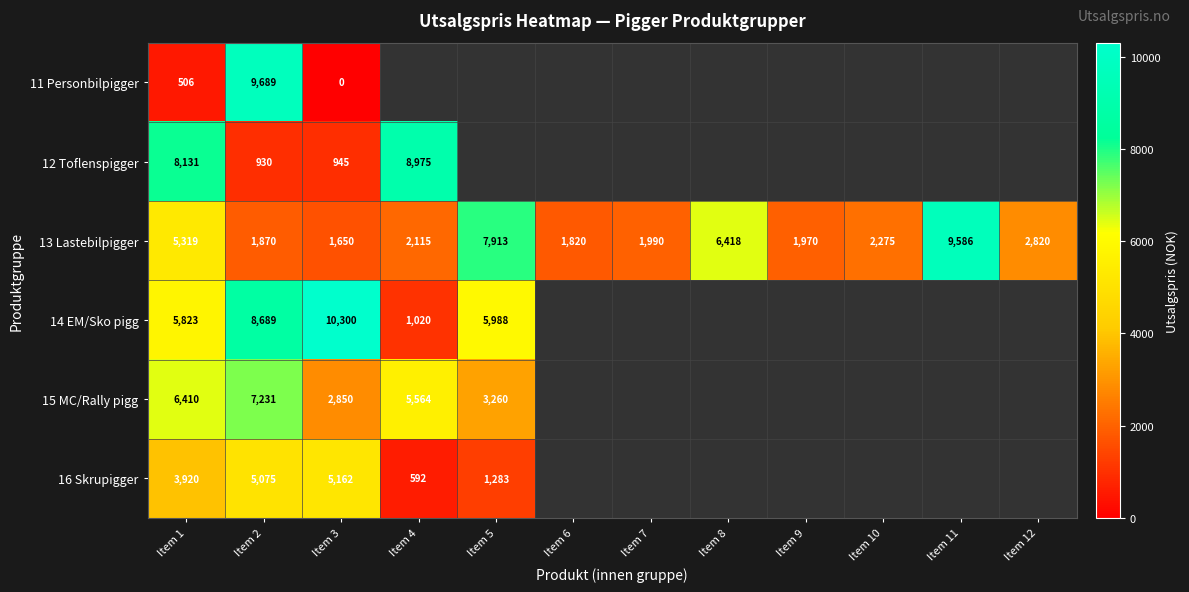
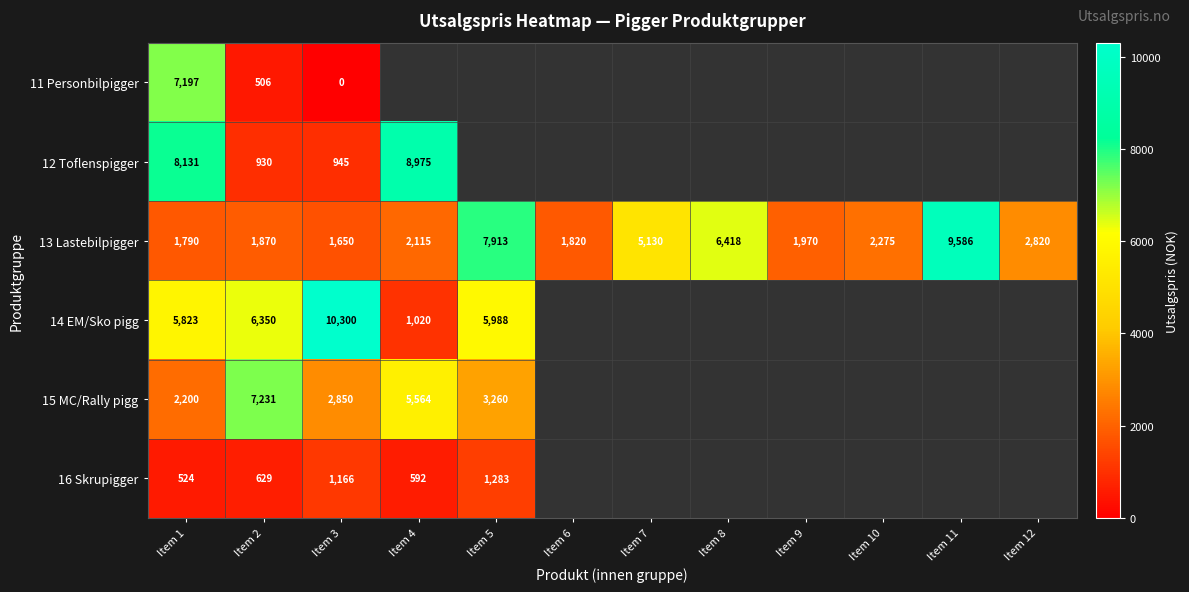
  {
    "11 Personbilpigger": {
-     "Item 1": "506",
-     "Item 2": "9,689",
+     "Item 1": "7,197",
+     "Item 2": "506",
      "Item 3": "0"
    },
    "12 Toflenspigger": {
      "Item 1": "8,131",
      "Item 2": "930",
      "Item 3": "945",
      "Item 4": "8,975"
    },
    "13 Lastebilpigger": {
-     "Item 1": "5,319",
+     "Item 1": "1,790",
      "Item 2": "1,870",
      "Item 3": "1,650",
      "Item 4": "2,115",
      "Item 5": "7,913",
      "Item 6": "1,820",
-     "Item 7": "1,990",
+     "Item 7": "5,130",
      "Item 8": "6,418",
      "Item 9": "1,970",
      "Item 10": "2,275",
      "Item 11": "9,586",
      "Item 12": "2,820"
    },
    "14 EM/Sko pigg": {
      "Item 1": "5,823",
-     "Item 2": "8,689",
+     "Item 2": "6,350",
      "Item 3": "10,300",
      "Item 4": "1,020",
      "Item 5": "5,988"
    },
    "15 MC/Rally pigg": {
-     "Item 1": "6,410",
+     "Item 1": "2,200",
      "Item 2": "7,231",
      "Item 3": "2,850",
      "Item 4": "5,564",
      "Item 5": "3,260"
    },
    "16 Skrupigger": {
-     "Item 1": "3,920",
-     "Item 2": "5,075",
-     "Item 3": "5,162",
+     "Item 1": "524",
+     "Item 2": "629",
+     "Item 3": "1,166",
      "Item 4": "592",
      "Item 5": "1,283"
    }
  }
